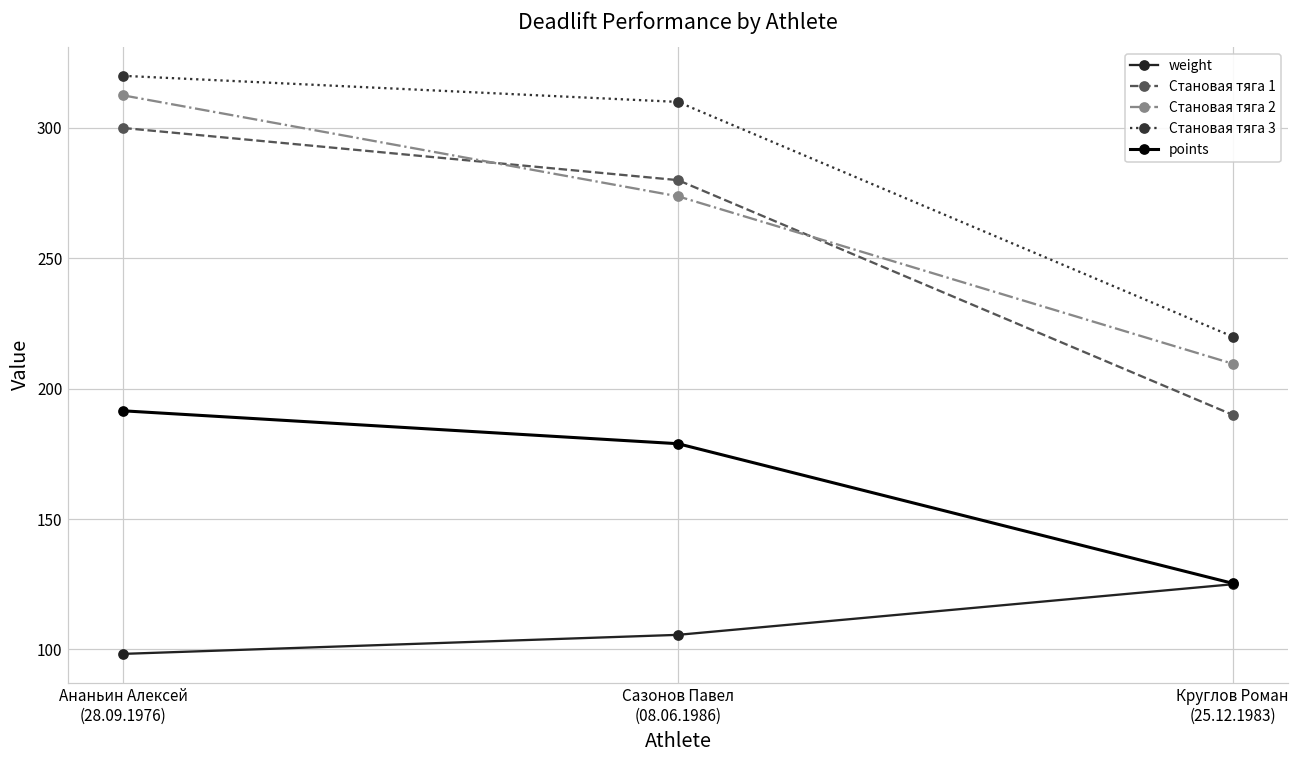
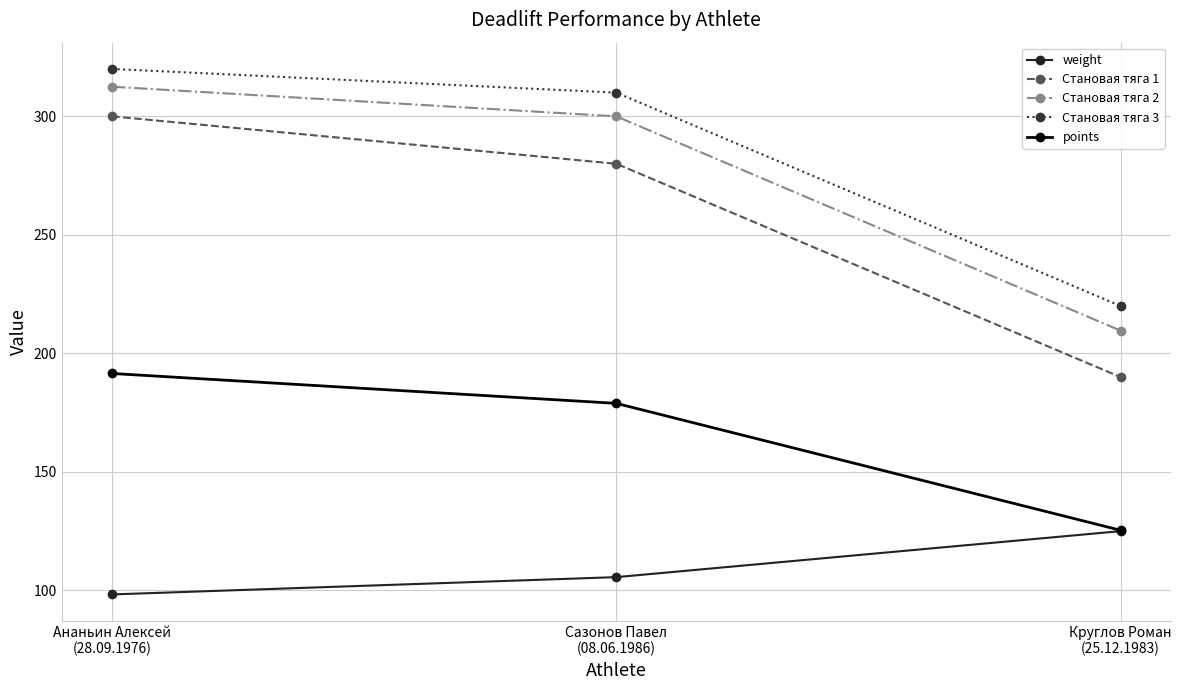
  {
    "Становая тяга 2": {
      "Ананьин Алексей (28.09.1976)": 313,
-     "Сазонов Павел (08.06.1986)": 274,
+     "Сазонов Павел (08.06.1986)": 300,
      "Круглов Роман (25.12.1983)": 210
    }
  }
